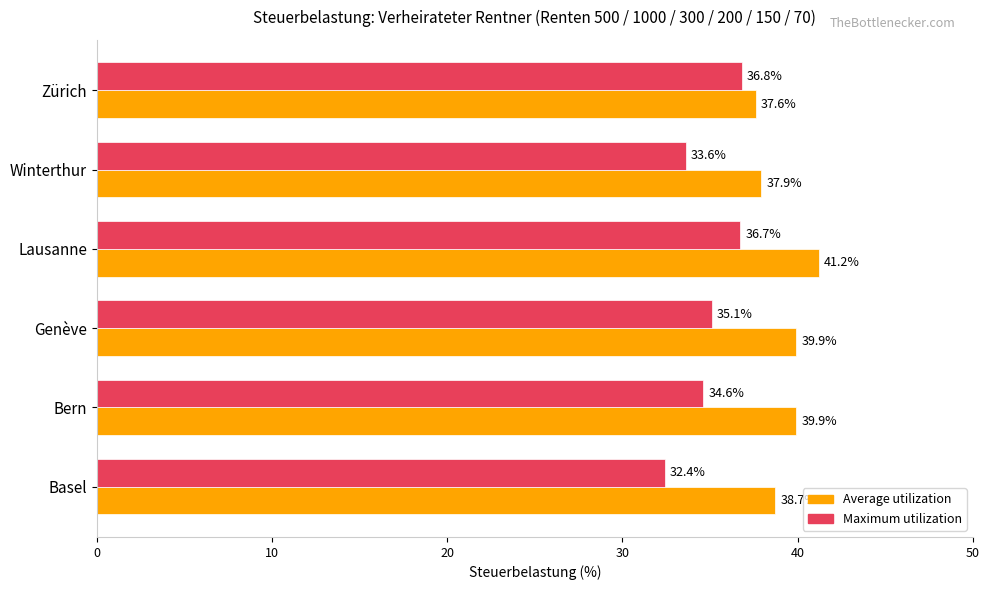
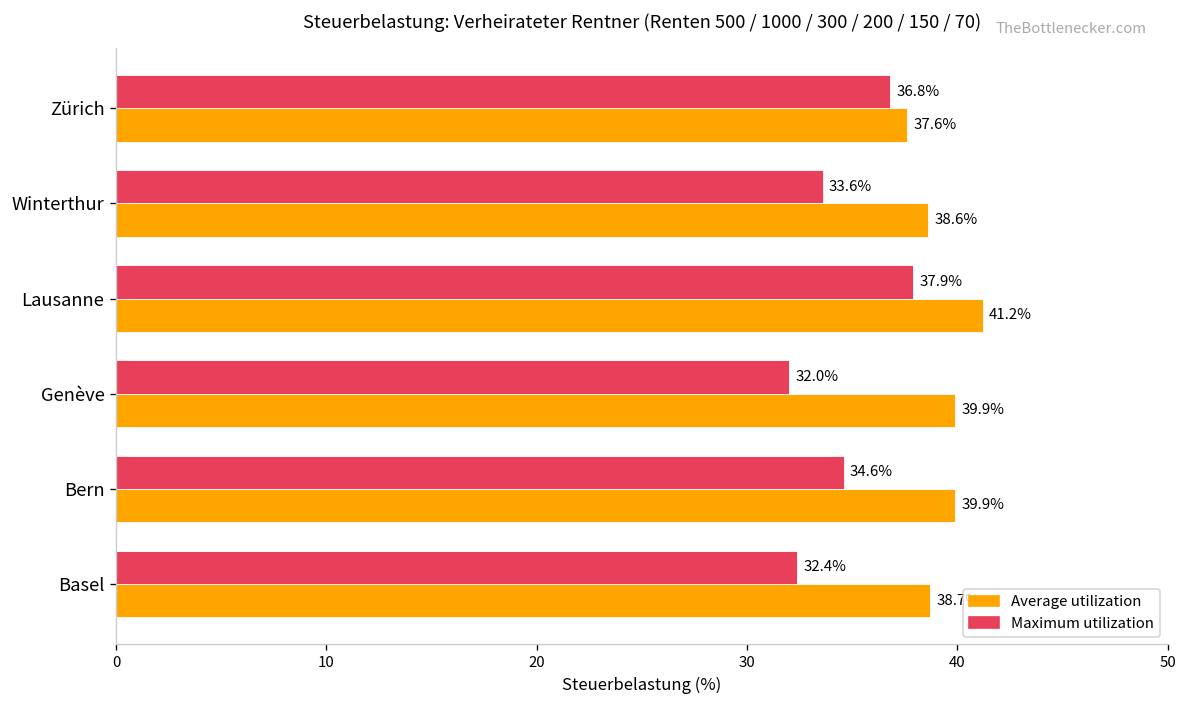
  {
    "Average utilization": {
      "Zürich": "37.6%",
-     "Winterthur": "37.9%",
+     "Winterthur": "38.6%",
      "Lausanne": "41.2%",
      "Genève": "39.9%",
      "Bern": "39.9%"
    },
    "Maximum utilization": {
      "Zürich": "36.8%",
      "Winterthur": "33.6%",
-     "Lausanne": "36.7%",
-     "Genève": "35.1%",
+     "Lausanne": "37.9%",
+     "Genève": "32.0%",
      "Bern": "34.6%",
      "Basel": "32.4%"
    }
  }
